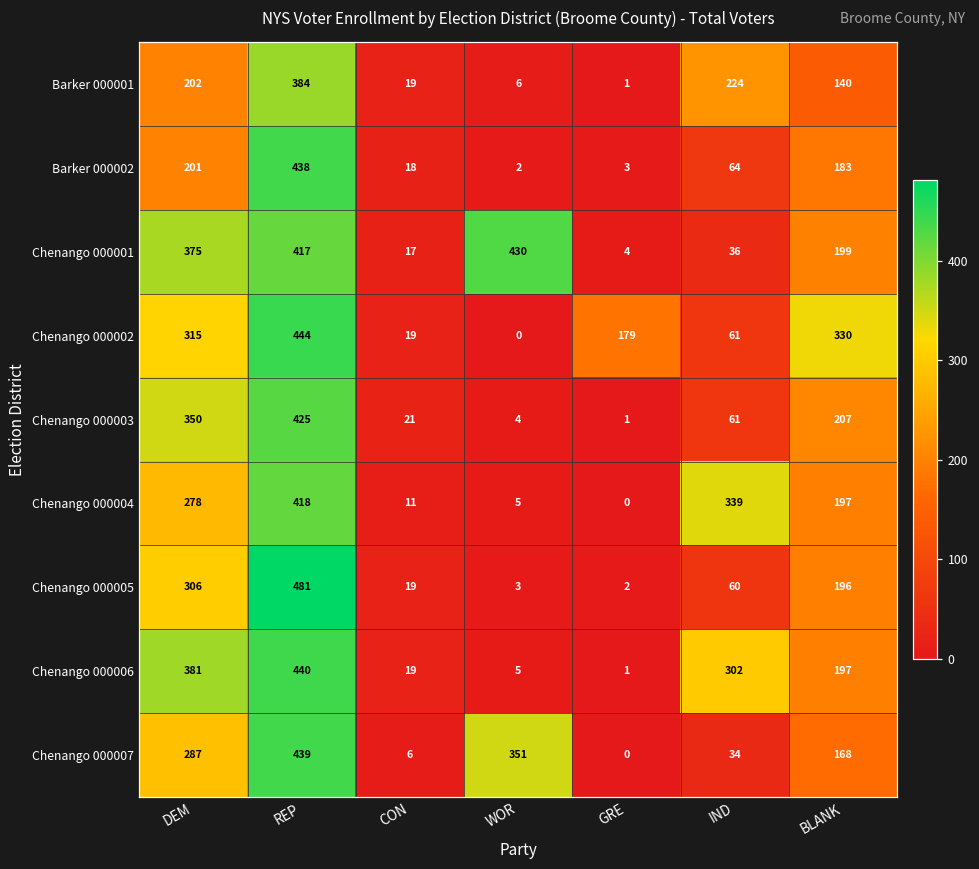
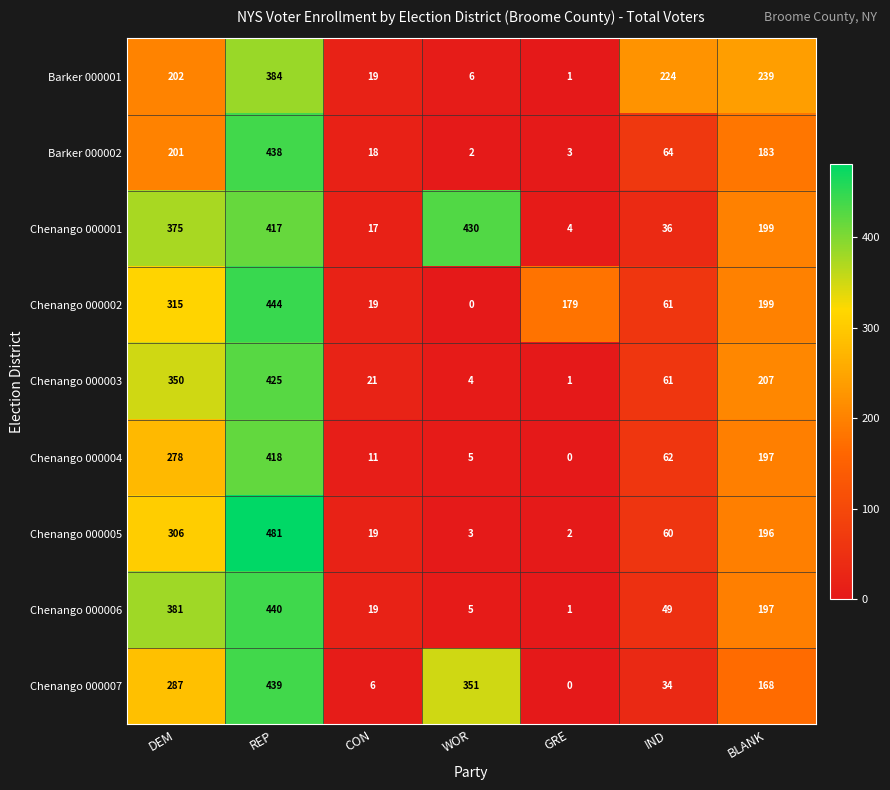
  {
    "Barker 000001": {
      "DEM": 202,
      "REP": 384,
      "CON": 19,
      "WOR": 6,
      "GRE": 1,
      "IND": 224,
-     "BLANK": 140
+     "BLANK": 239
    },
    "Barker 000002": {
      "DEM": 201,
      "REP": 438,
      "CON": 18,
      "WOR": 2,
      "GRE": 3,
      "IND": 64,
      "BLANK": 183
    },
    "Chenango 000001": {
      "DEM": 375,
      "REP": 417,
      "CON": 17,
      "WOR": 430,
      "GRE": 4,
      "IND": 36,
      "BLANK": 199
    },
    "Chenango 000002": {
      "DEM": 315,
      "REP": 444,
      "CON": 19,
      "WOR": 0,
      "GRE": 179,
      "IND": 61,
-     "BLANK": 330
+     "BLANK": 199
    },
    "Chenango 000003": {
      "DEM": 350,
      "REP": 425,
      "CON": 21,
      "WOR": 4,
      "GRE": 1,
      "IND": 61,
      "BLANK": 207
    },
    "Chenango 000004": {
      "DEM": 278,
      "REP": 418,
      "CON": 11,
      "WOR": 5,
      "GRE": 0,
-     "IND": 339,
+     "IND": 62,
      "BLANK": 197
    },
    "Chenango 000005": {
      "DEM": 306,
      "REP": 481,
      "CON": 19,
      "WOR": 3,
      "GRE": 2,
      "IND": 60,
      "BLANK": 196
    },
    "Chenango 000006": {
      "DEM": 381,
      "REP": 440,
      "CON": 19,
      "WOR": 5,
      "GRE": 1,
-     "IND": 302,
+     "IND": 49,
      "BLANK": 197
    },
    "Chenango 000007": {
      "DEM": 287,
      "REP": 439,
      "CON": 6,
      "WOR": 351,
      "GRE": 0,
      "IND": 34,
      "BLANK": 168
    }
  }
